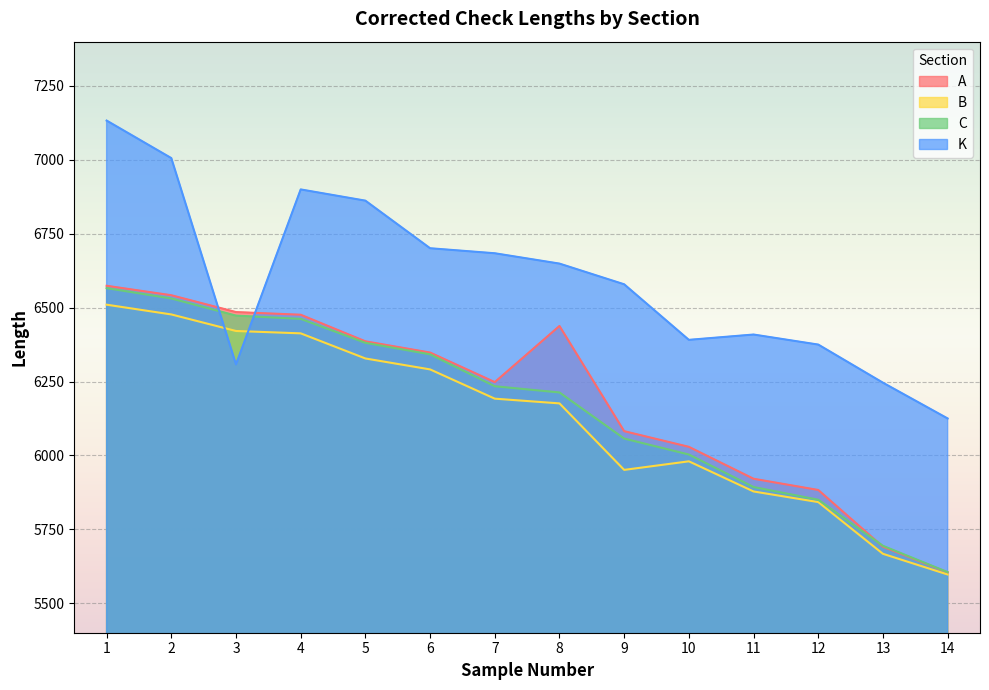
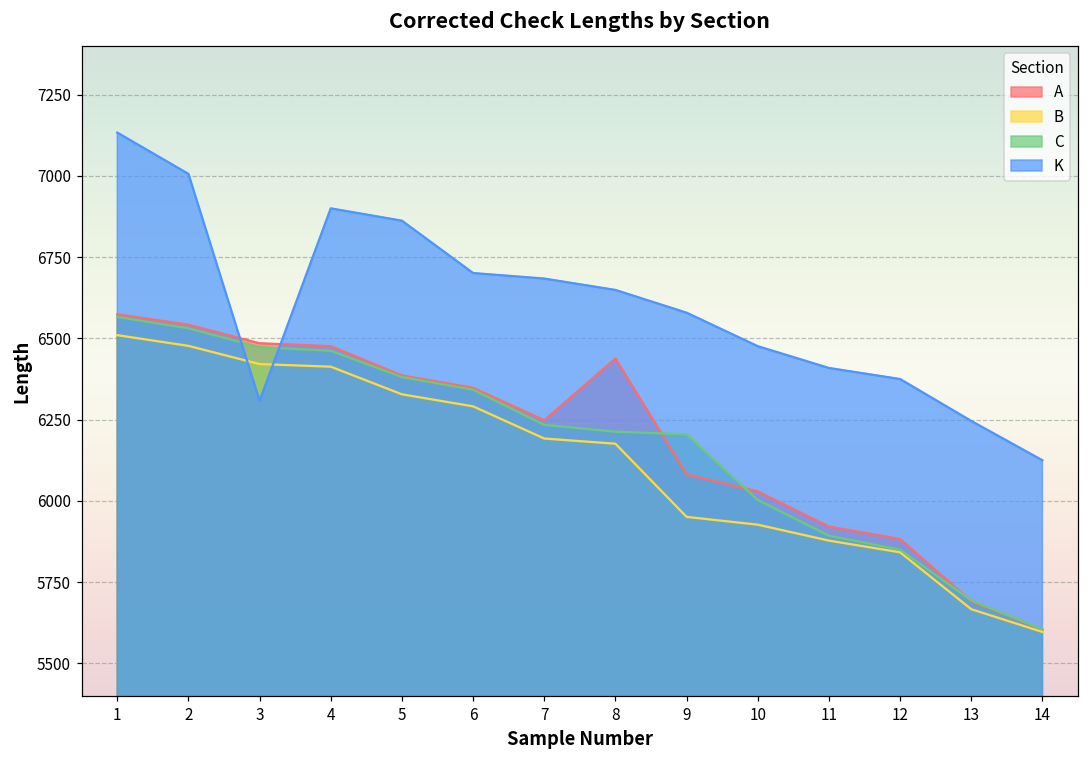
  {
    "A": {
      "2": 6540,
      "3": 6490,
      "4": 6480,
      "7": 6250,
      "8": 6440,
      "9": 6080,
      "10": 6030,
      "11": 5920,
      "12": 5880
    },
    "B": {
      "1": 6510,
      "2": 6480,
      "3": 6420,
      "4": 6410,
      "5": 6330,
      "6": 6290,
      "7": 6190,
      "8": 6180,
      "9": 5950,
-     "10": 5980,
+     "10": 5930,
      "11": 5880,
      "13": 5670
    },
    "C": {
      "2": 6530,
      "3": 6470,
      "4": 6460,
      "7": 6230,
      "8": 6210,
-     "9": 6060,
+     "9": 6210,
      "10": 6000,
      "11": 5890
    },
    "K": {
      "1": 7130,
      "2": 7010,
      "3": 6310,
      "4": 6900,
      "5": 6860,
      "6": 6700,
      "7": 6680,
      "8": 6650,
      "9": 6580,
-     "10": 6390,
+     "10": 6480,
      "11": 6410,
      "12": 6380,
      "13": 6250,
      "14": 6130
    }
  }
